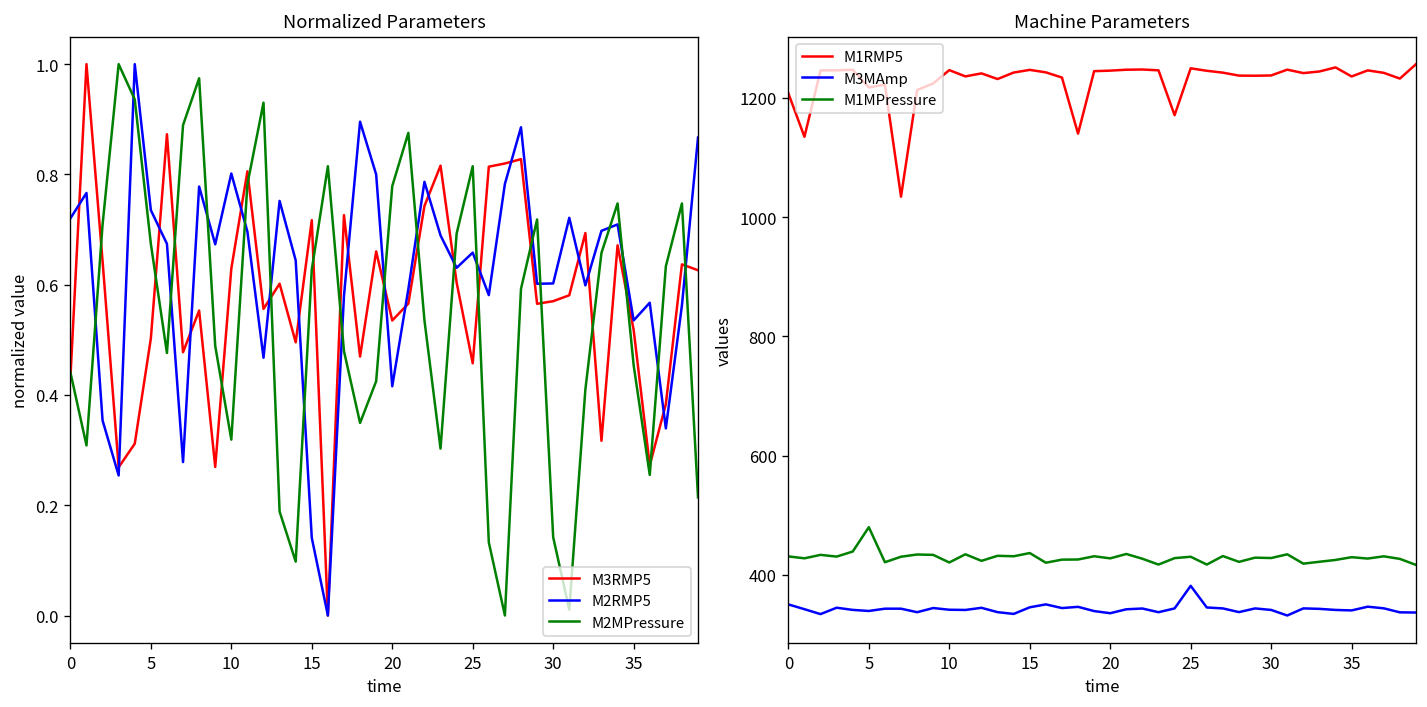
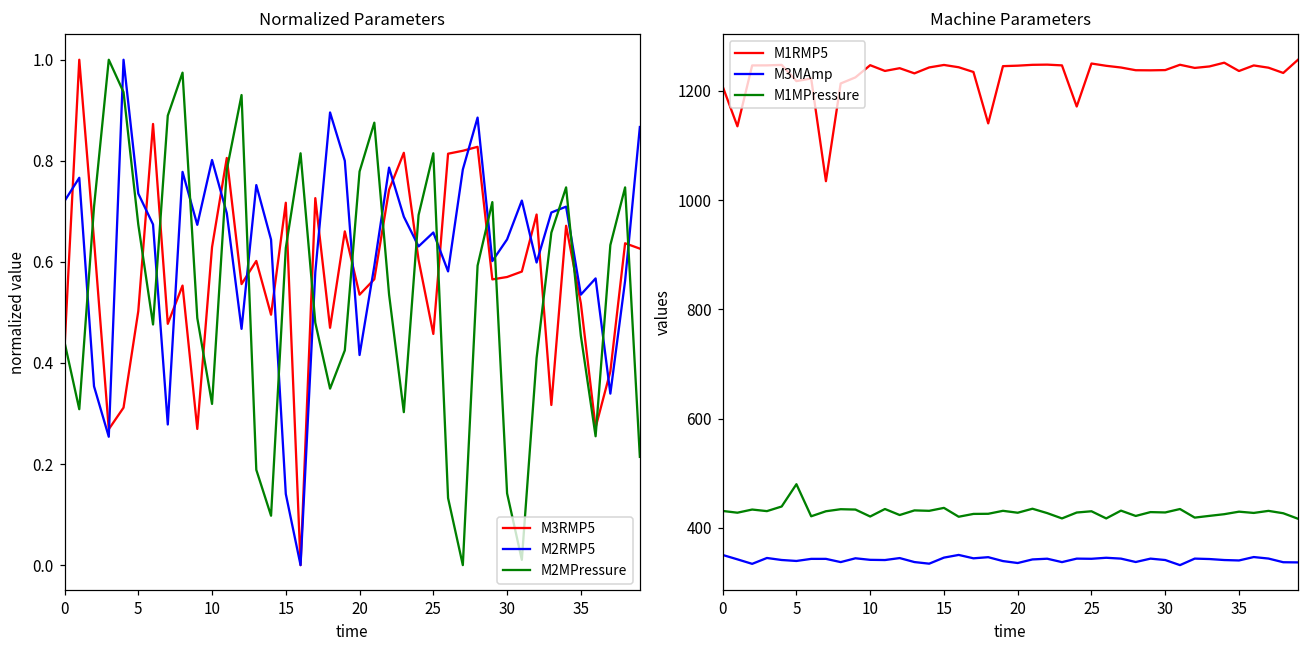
  {
    "Normalized Parameters": {
      "M3RMP5": {
        "0": 0.43,
        "5": 0.50,
        "10": 0.63,
        "15": 0.72,
        "20": 0.54,
        "25": 0.46,
        "30": 0.57,
        "35": 0.52
      },
      "M2RMP5": {
        "0": 0.72,
        "5": 0.74,
        "10": 0.80,
        "15": 0.14,
        "20": 0.42,
        "25": 0.66,
-       "30": 0.60,
+       "30": 0.64,
        "35": 0.54
      },
      "M2MPressure": {
        "0": 0.44,
        "5": 0.67,
        "10": 0.32,
        "15": 0.63,
        "20": 0.78,
        "25": 0.81,
        "30": 0.14,
        "35": 0.45
      }
    },
    "Machine Parameters": {
      "M1RMP5": {
        "0": 1210,
        "10": 1250,
        "15": 1250,
        "20": 1250,
        "25": 1250,
        "30": 1240,
        "35": 1240
      },
      "M3MAmp": {
        "0": 350,
        "5": 340,
        "10": 340,
        "15": 350,
        "20": 340,
-       "25": 380,
+       "25": 340,
        "30": 340,
        "35": 340
      },
      "M1MPressure": {
        "0": 430,
        "5": 480,
        "10": 420,
        "15": 440,
        "20": 430,
        "25": 430,
        "30": 430,
        "35": 430
      }
    }
  }
